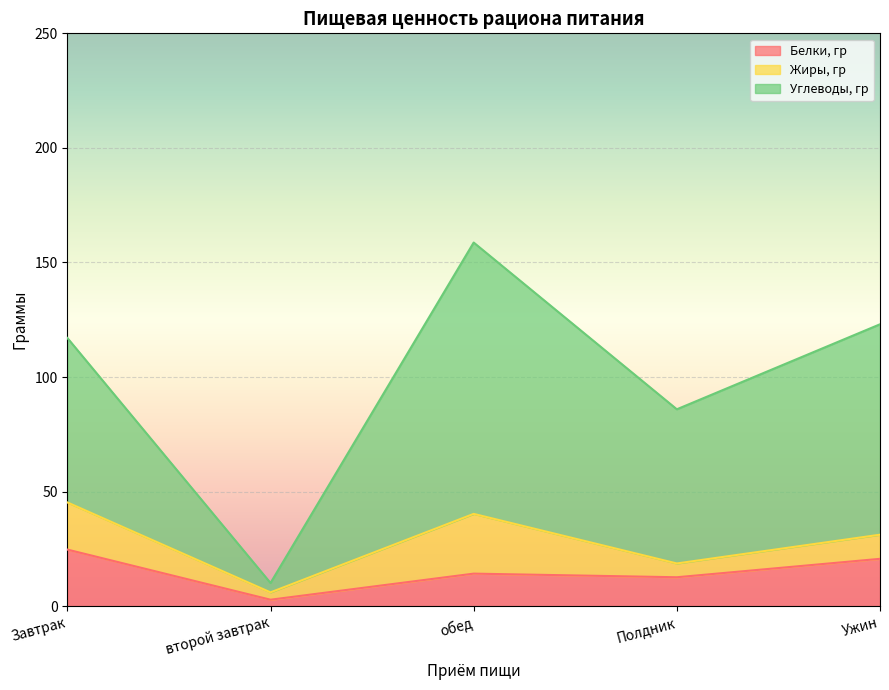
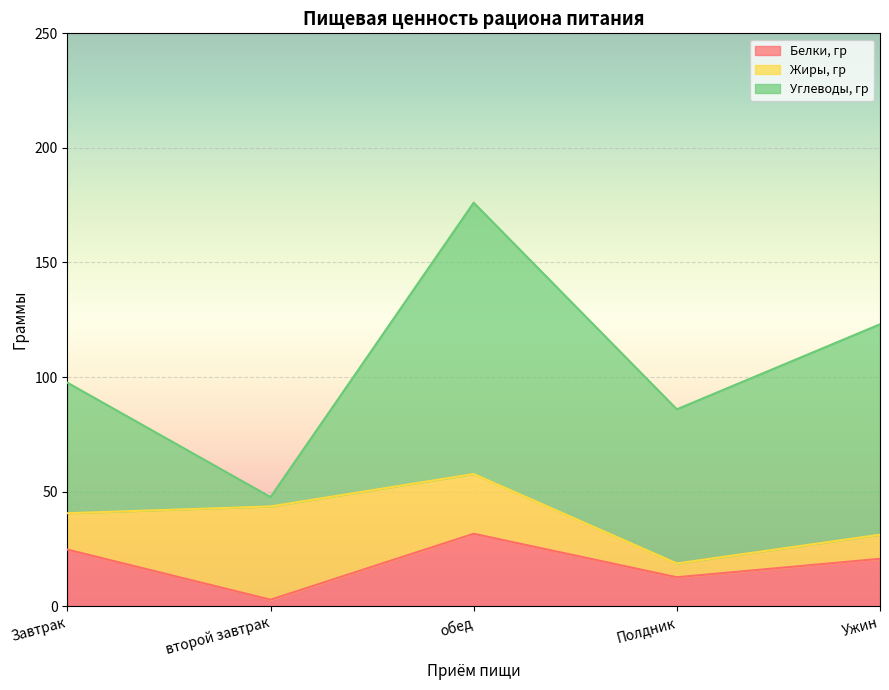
  {
    "Белки, гр": {
      "Завтрак": 25,
      "второй завтрак": 3,
-     "обед": 14,
+     "обед": 32,
      "Полдник": 13,
      "Ужин": 21
    },
    "Жиры, гр": {
-     "Завтрак": 21,
-     "второй завтрак": 3,
+     "Завтрак": 16,
+     "второй завтрак": 41,
      "обед": 26,
      "Полдник": 6,
      "Ужин": 11
    },
    "Углеводы, гр": {
-     "Завтрак": 72,
+     "Завтрак": 57,
      "второй завтрак": 4,
      "обед": 118,
      "Полдник": 67,
      "Ужин": 92
    }
  }
